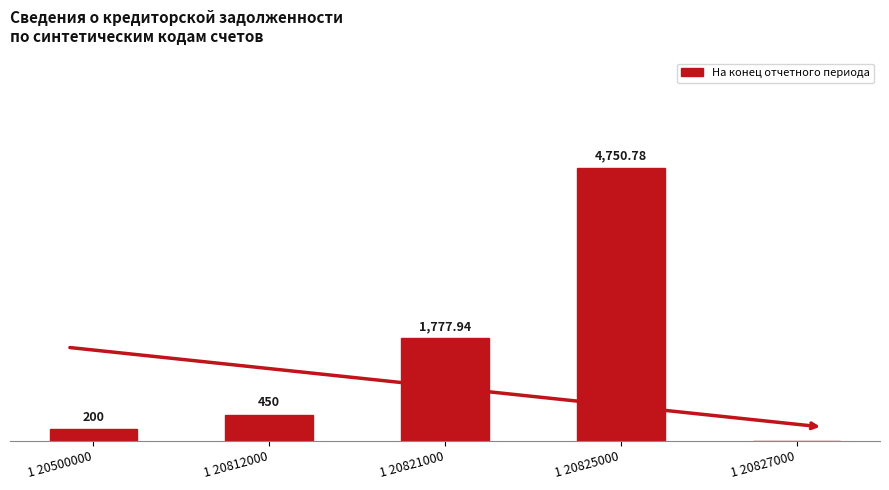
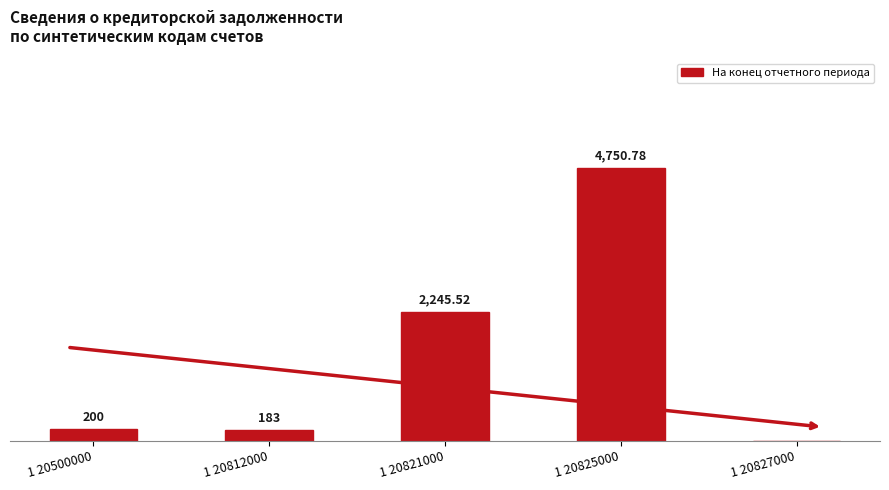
  {
    "1 20500000": "200",
-   "1 20812000": "450",
-   "1 20821000": "1,777.94",
+   "1 20812000": "183",
+   "1 20821000": "2,245.52",
    "1 20825000": "4,750.78"
  }
